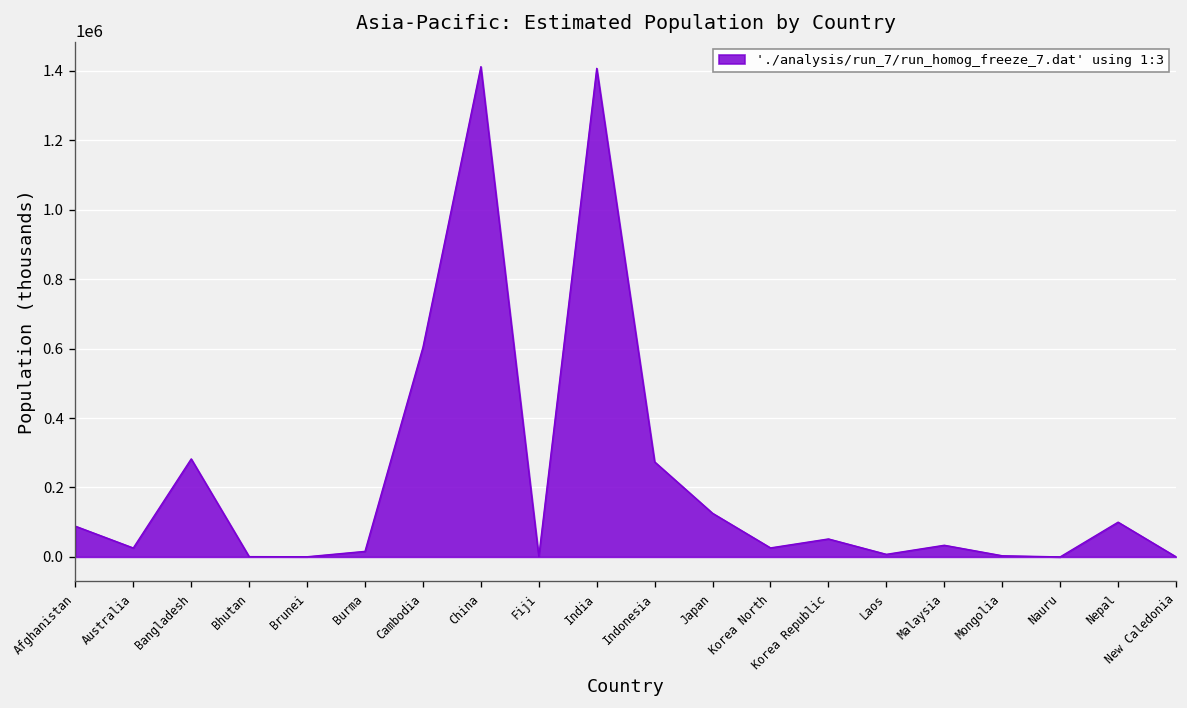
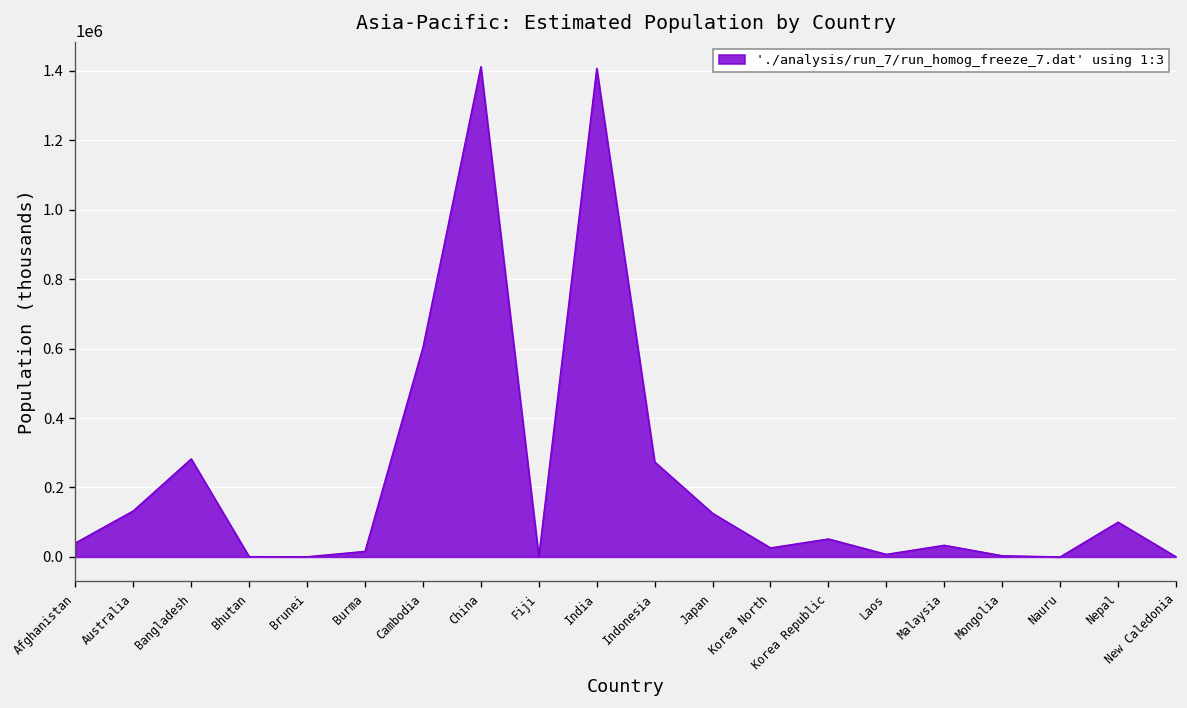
  {
-   "Afghanistan": 90000,
-   "Australia": 30000,
+   "Afghanistan": 40000,
+   "Australia": 130000,
    "Bangladesh": 280000,
    "Bhutan": 0,
    "Brunei": 0,
    "Burma": 20000,
    "Cambodia": 600000,
    "China": 1410000,
    "Fiji": 0,
    "India": 1410000,
    "Indonesia": 270000,
    "Japan": 130000,
    "Korea North": 30000,
    "Korea Republic": 50000,
    "Laos": 10000,
    "Malaysia": 30000,
    "Mongolia": 0,
    "Nauru": 0,
    "Nepal": 100000,
    "New Caledonia": 0
  }
